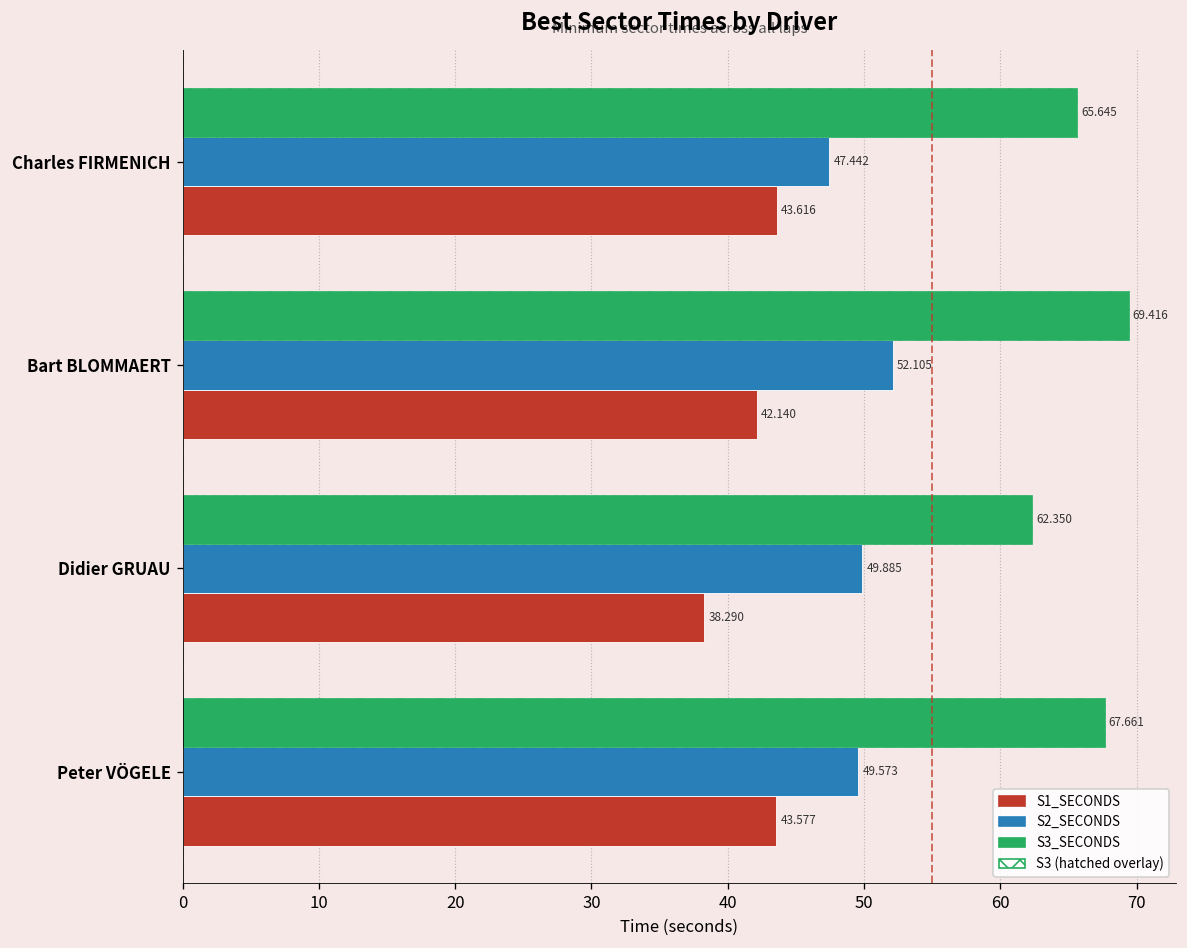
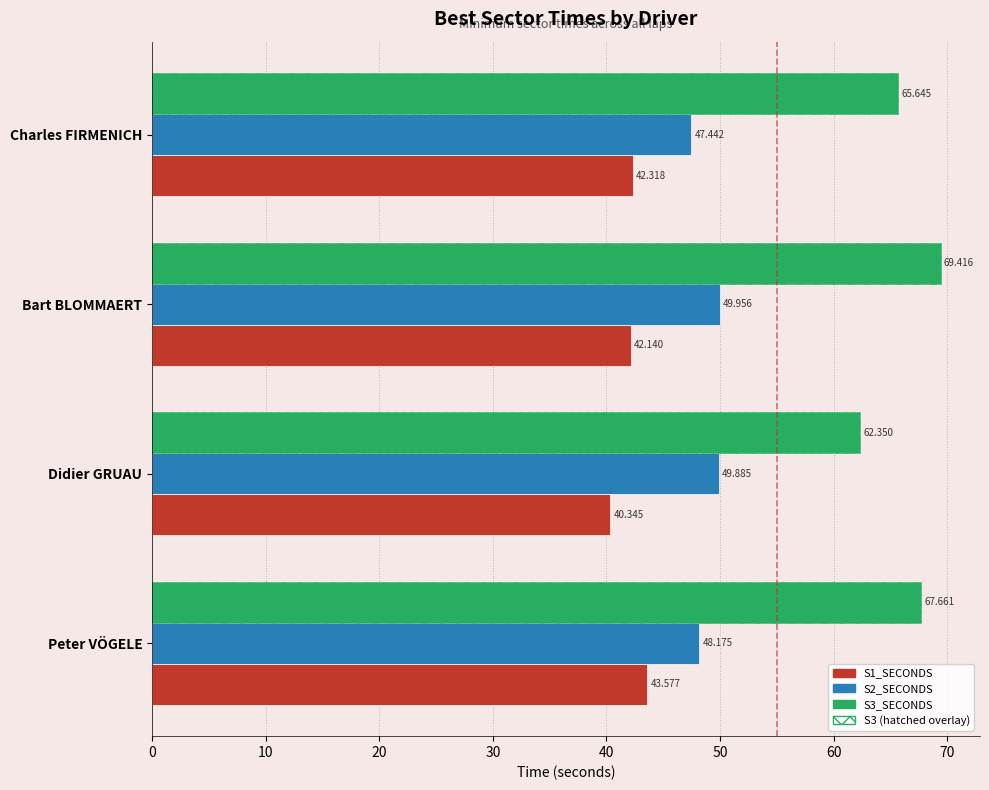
  {
    "S1_SECONDS": {
-     "Charles FIRMENICH": 43.616,
+     "Charles FIRMENICH": 42.318,
      "Bart BLOMMAERT": 42.140,
-     "Didier GRUAU": 38.290,
+     "Didier GRUAU": 40.345,
      "Peter VÖGELE": 43.577
    },
    "S2_SECONDS": {
      "Charles FIRMENICH": 47.442,
-     "Bart BLOMMAERT": 52.105,
+     "Bart BLOMMAERT": 49.956,
      "Didier GRUAU": 49.885,
-     "Peter VÖGELE": 49.573
+     "Peter VÖGELE": 48.175
    },
    "S3_SECONDS": {
      "Charles FIRMENICH": 65.645,
      "Bart BLOMMAERT": 69.416,
      "Didier GRUAU": 62.350,
      "Peter VÖGELE": 67.661
    }
  }
